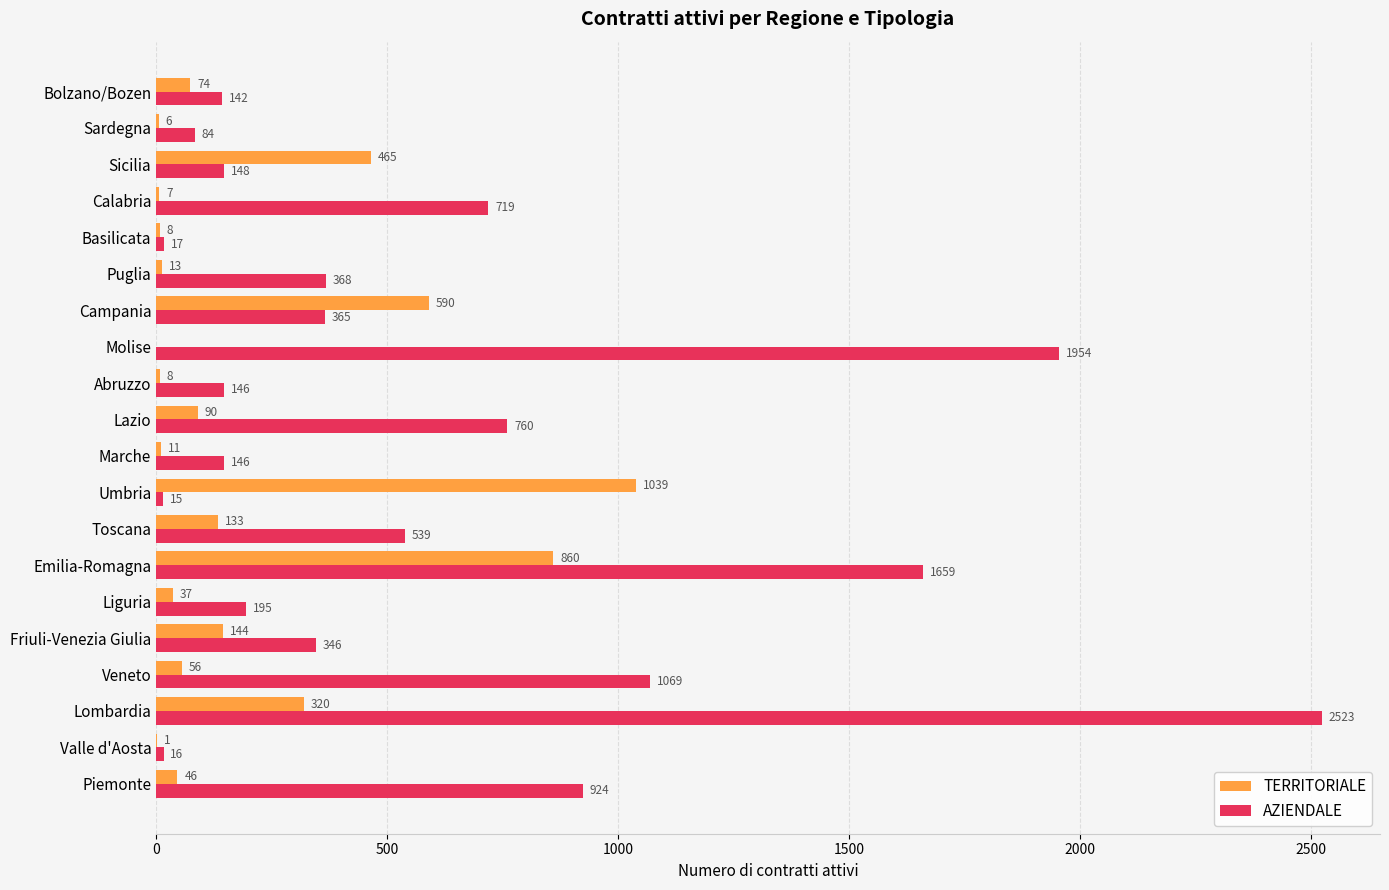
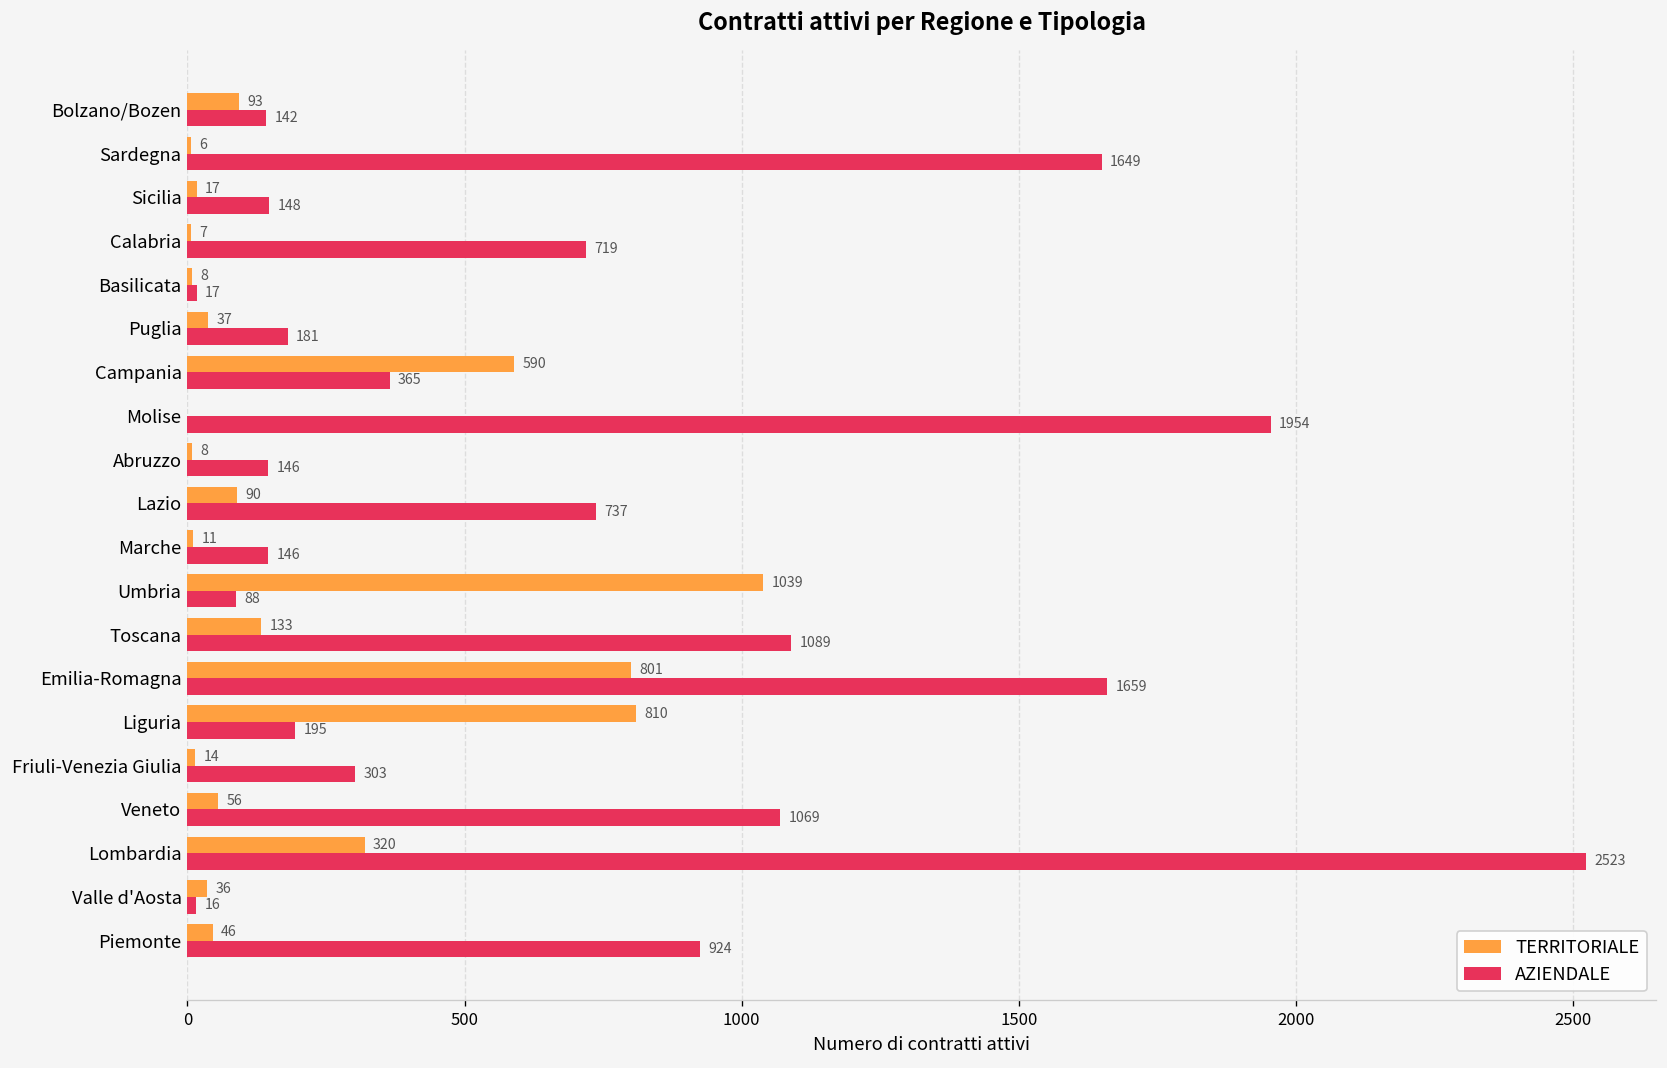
  {
    "TERRITORIALE": {
-     "Bolzano/Bozen": 74,
+     "Bolzano/Bozen": 93,
      "Sardegna": 6,
-     "Sicilia": 465,
+     "Sicilia": 17,
      "Calabria": 7,
      "Basilicata": 8,
-     "Puglia": 13,
+     "Puglia": 37,
      "Campania": 590,
      "Abruzzo": 8,
      "Lazio": 90,
      "Marche": 11,
      "Umbria": 1039,
      "Toscana": 133,
-     "Emilia-Romagna": 860,
-     "Liguria": 37,
-     "Friuli-Venezia Giulia": 144,
+     "Emilia-Romagna": 801,
+     "Liguria": 810,
+     "Friuli-Venezia Giulia": 14,
      "Veneto": 56,
      "Lombardia": 320,
-     "Valle d'Aosta": 1,
+     "Valle d'Aosta": 36,
      "Piemonte": 46
    },
    "AZIENDALE": {
      "Bolzano/Bozen": 142,
-     "Sardegna": 84,
+     "Sardegna": 1649,
      "Sicilia": 148,
      "Calabria": 719,
      "Basilicata": 17,
-     "Puglia": 368,
+     "Puglia": 181,
      "Campania": 365,
      "Molise": 1954,
      "Abruzzo": 146,
-     "Lazio": 760,
+     "Lazio": 737,
      "Marche": 146,
-     "Umbria": 15,
-     "Toscana": 539,
+     "Umbria": 88,
+     "Toscana": 1089,
      "Emilia-Romagna": 1659,
      "Liguria": 195,
-     "Friuli-Venezia Giulia": 346,
+     "Friuli-Venezia Giulia": 303,
      "Veneto": 1069,
      "Lombardia": 2523,
      "Valle d'Aosta": 16,
      "Piemonte": 924
    }
  }
